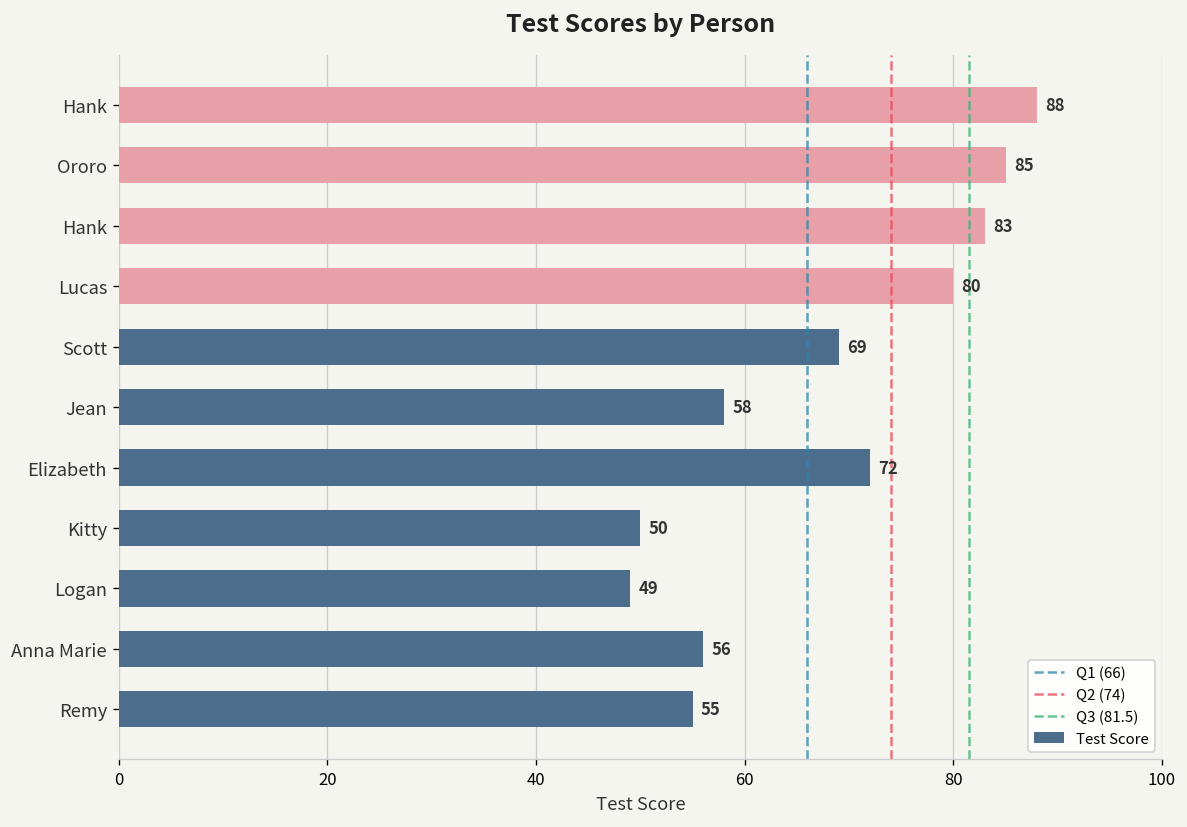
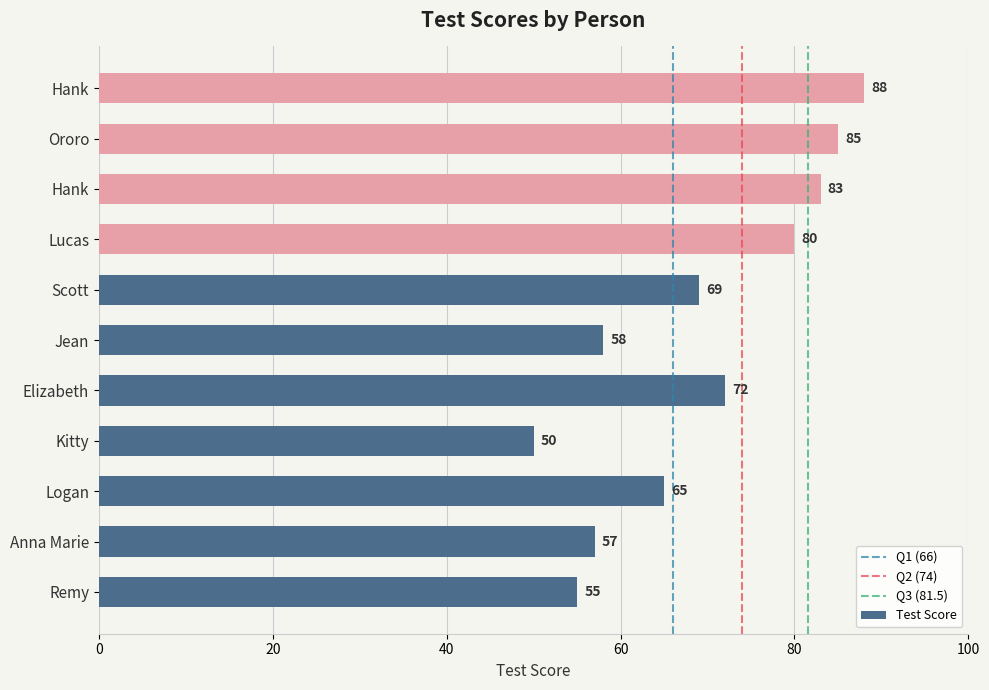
  {
    "Ororo": 85,
    "Lucas": 80,
    "Scott": 69,
    "Jean": 58,
    "Elizabeth": 72,
    "Kitty": 50,
-   "Logan": 49,
-   "Anna Marie": 56,
+   "Logan": 65,
+   "Anna Marie": 57,
    "Remy": 55
  }
